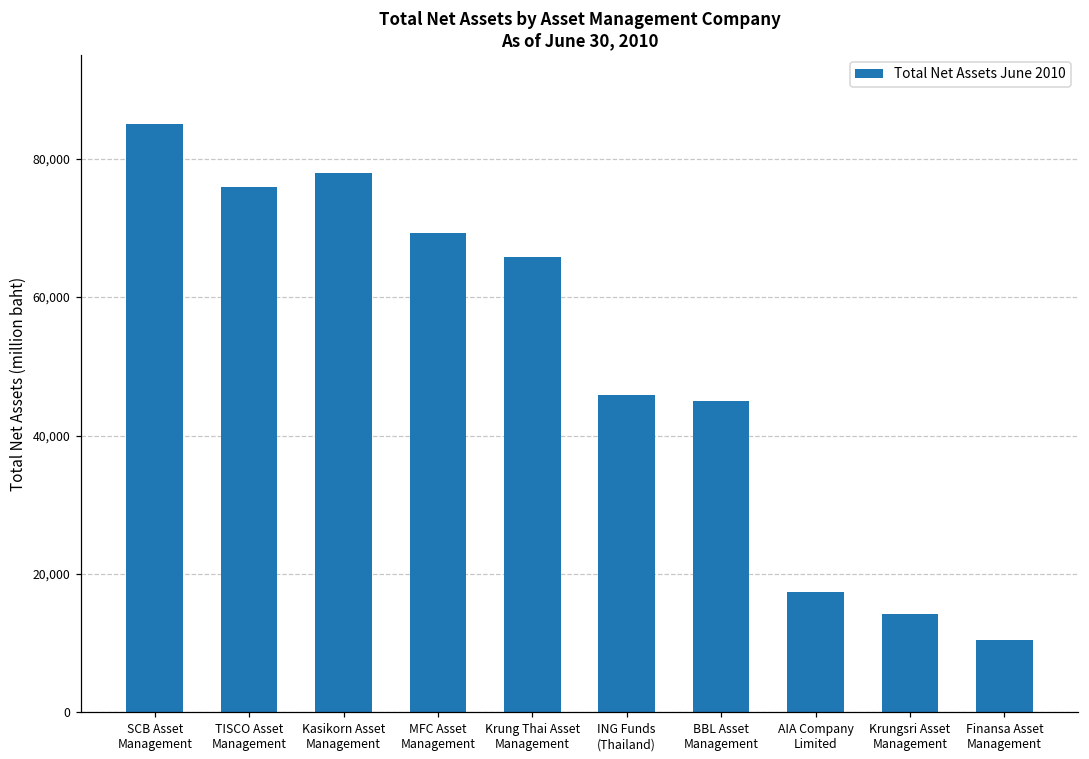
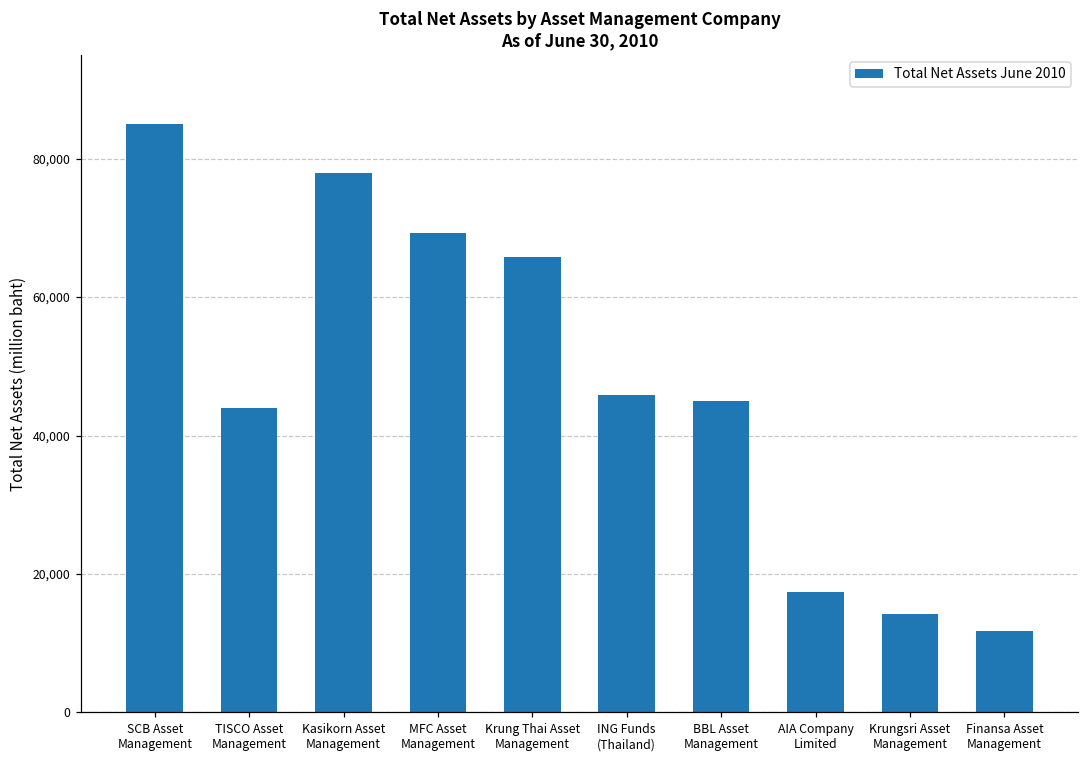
  {
    "SCB Asset Management": "85,000",
-   "TISCO Asset Management": "76,000",
+   "TISCO Asset Management": "44,000",
    "Kasikorn Asset Management": "78,000",
    "MFC Asset Management": "69,000",
    "Krung Thai Asset Management": "66,000",
    "ING Funds (Thailand)": "46,000",
    "BBL Asset Management": "45,000",
    "AIA Company Limited": "17,000",
    "Krungsri Asset Management": "14,000",
-   "Finansa Asset Management": "10,000"
+   "Finansa Asset Management": "12,000"
  }
